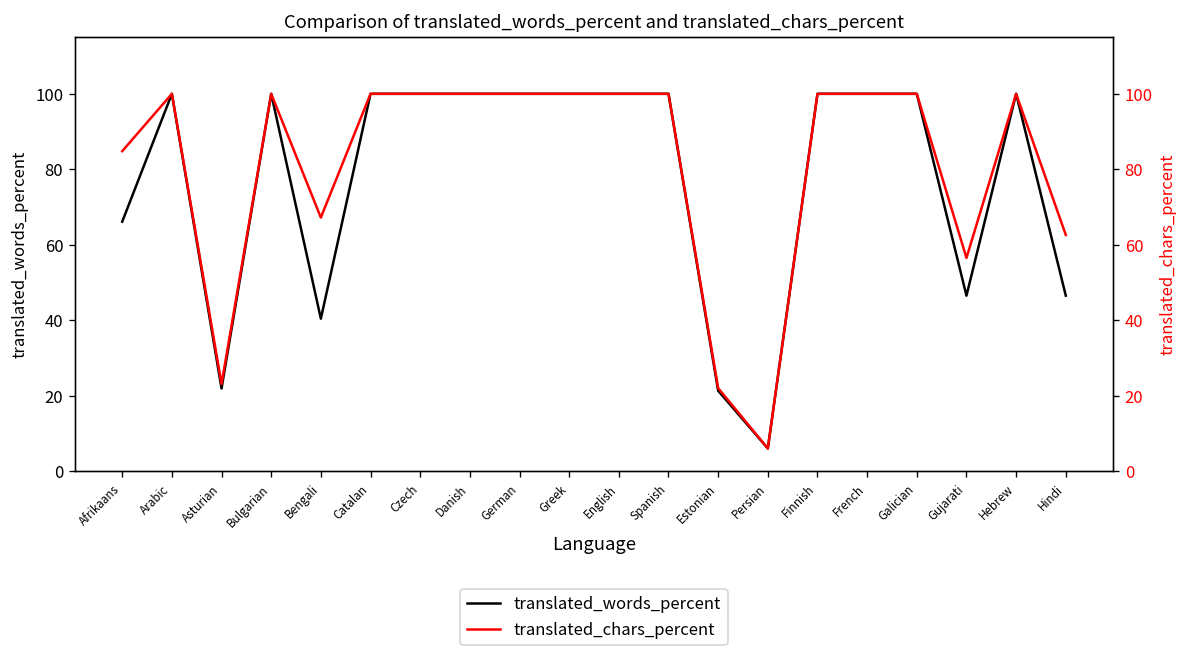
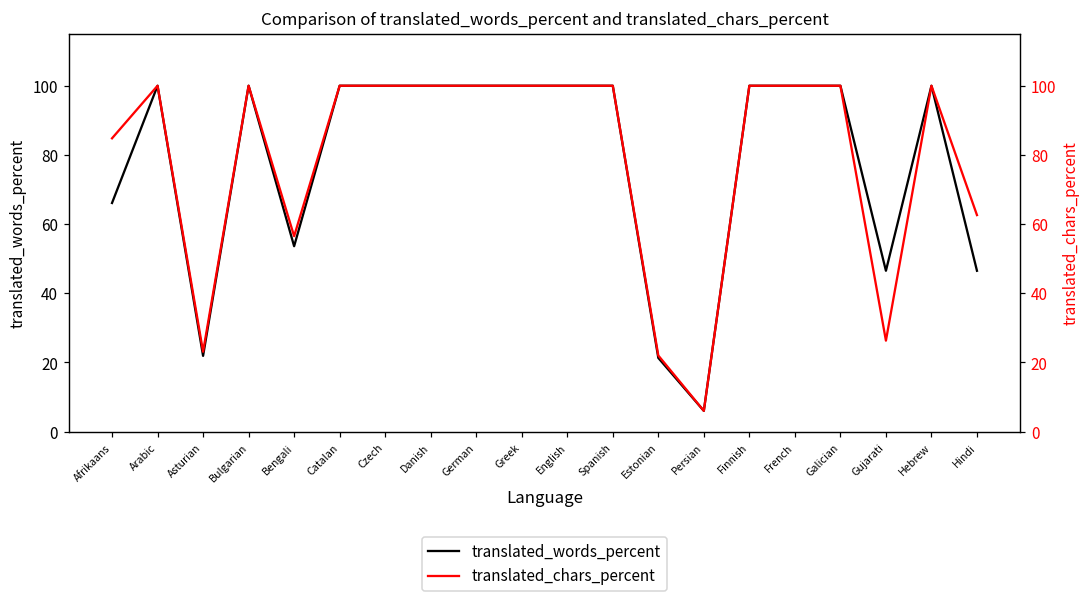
  {
    "translated_words_percent": {
      "Afrikaans": 66,
      "Arabic": 100,
      "Asturian": 22,
      "Bulgarian": 100,
-     "Bengali": 40,
+     "Bengali": 54,
      "Catalan": 100,
      "Czech": 100,
      "Danish": 100,
      "German": 100,
      "Greek": 100,
      "English": 100,
      "Spanish": 100,
      "Estonian": 21,
      "Persian": 6,
      "Finnish": 100,
      "French": 100,
      "Galician": 100,
      "Gujarati": 47,
      "Hebrew": 100,
      "Hindi": 47
    },
    "translated_chars_percent": {
      "Afrikaans": 85,
      "Arabic": 100,
      "Asturian": 23,
      "Bulgarian": 100,
-     "Bengali": 67,
+     "Bengali": 57,
      "Catalan": 100,
      "Czech": 100,
      "Danish": 100,
      "German": 100,
      "Greek": 100,
      "English": 100,
      "Spanish": 100,
      "Estonian": 22,
      "Persian": 6,
      "Finnish": 100,
      "French": 100,
      "Galician": 100,
-     "Gujarati": 57,
+     "Gujarati": 26,
      "Hebrew": 100,
      "Hindi": 63
    }
  }
